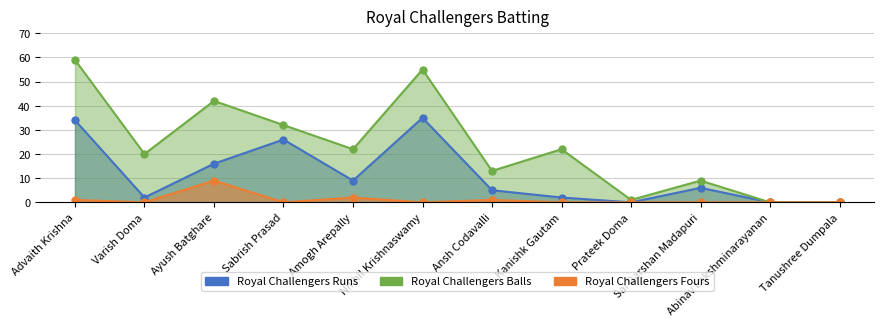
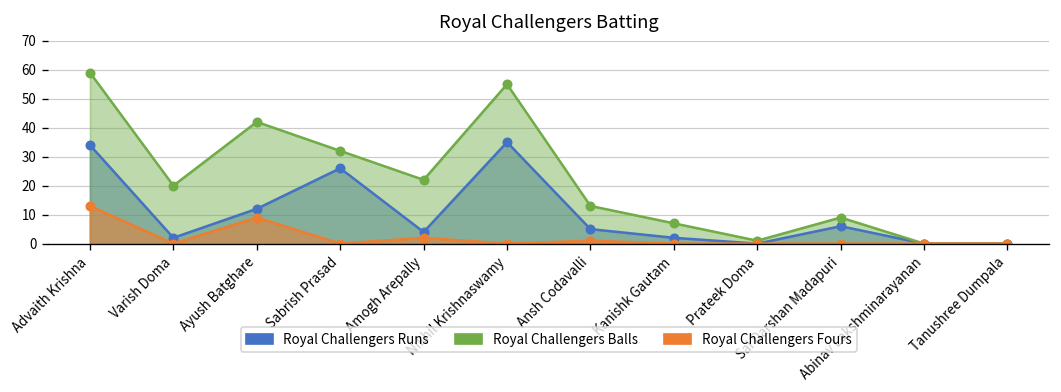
  {
    "Royal Challengers Runs": {
      "Advaith Krishna": 34,
      "Varish Doma": 2,
-     "Ayush Batghare": 16,
+     "Ayush Batghare": 12,
      "Sabrish Prasad": 26,
-     "Amogh Arepally": 9,
+     "Amogh Arepally": 4,
      "Nikhil Krishnaswamy": 35,
      "Ansh Codavalli": 5,
      "Kanishk Gautam": 2,
      "Sai Darshan Madapuri": 6
    },
    "Royal Challengers Balls": {
      "Advaith Krishna": 59,
      "Varish Doma": 20,
      "Ayush Batghare": 42,
      "Sabrish Prasad": 32,
      "Amogh Arepally": 22,
      "Nikhil Krishnaswamy": 55,
      "Ansh Codavalli": 13,
-     "Kanishk Gautam": 22,
+     "Kanishk Gautam": 7,
      "Sai Darshan Madapuri": 9
    },
    "Royal Challengers Fours": {
-     "Advaith Krishna": 1,
+     "Advaith Krishna": 13,
      "Varish Doma": 0,
      "Ayush Batghare": 9,
      "Sabrish Prasad": 0,
      "Amogh Arepally": 2,
      "Nikhil Krishnaswamy": 0,
      "Ansh Codavalli": 1,
      "Kanishk Gautam": 0,
      "Sai Darshan Madapuri": 0
    }
  }
